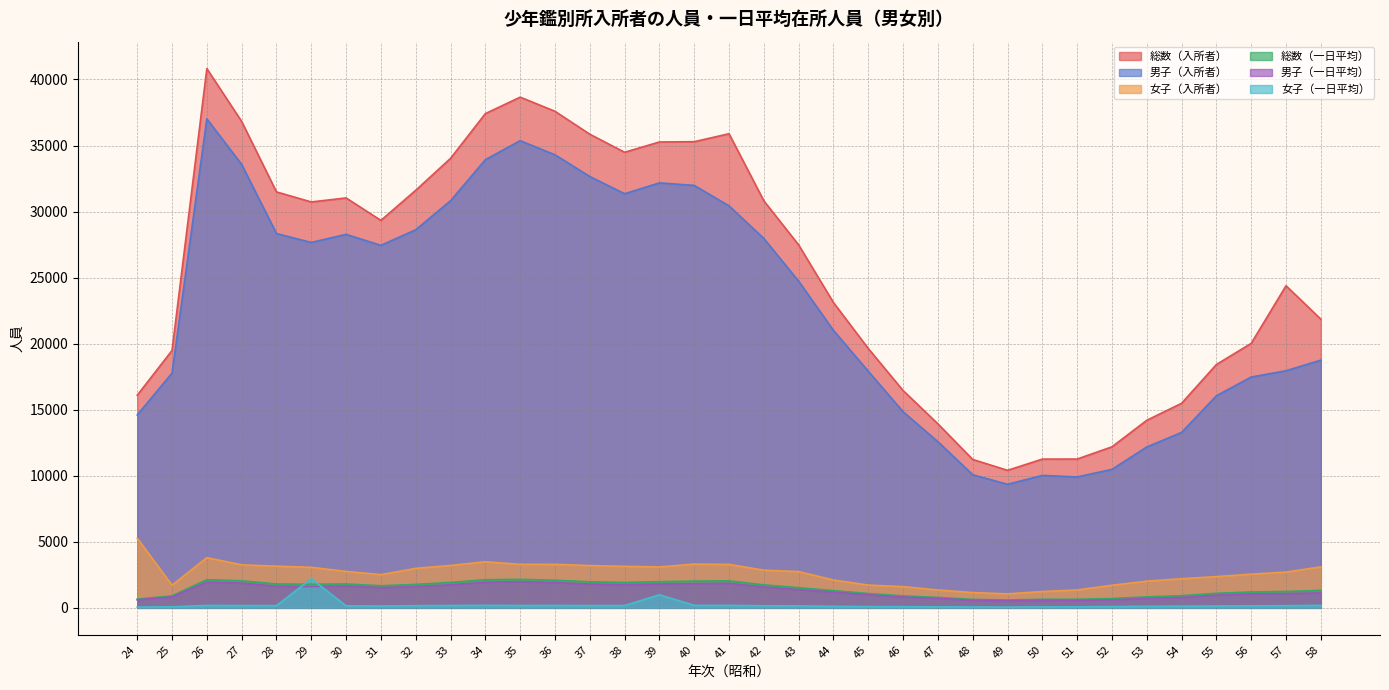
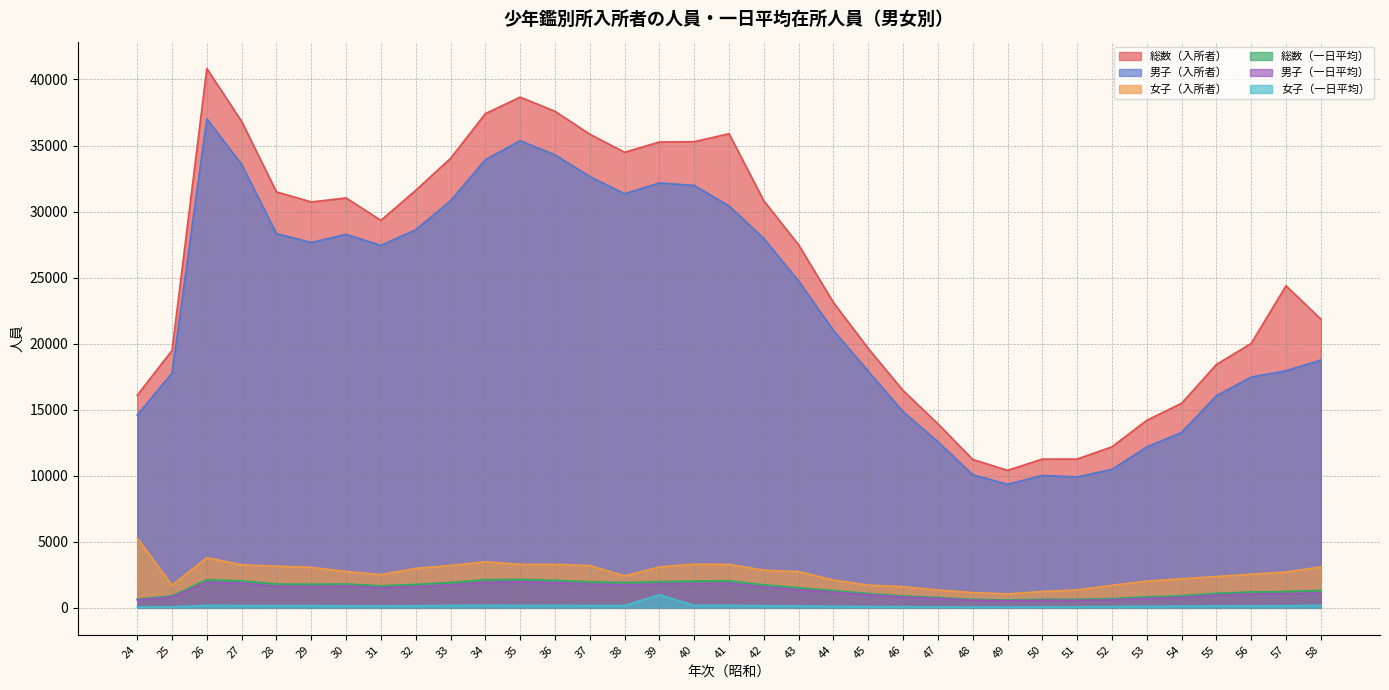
  {
    "総数（入所者）": {
      "24": 16100,
      "25": 19500,
      "26": 40800,
      "27": 36800,
      "28": 31500,
      "29": 30700,
      "30": 31000,
      "31": 29300,
      "32": 31600,
      "33": 34000,
      "34": 37400,
      "35": 38700,
      "36": 37600,
      "37": 35900,
      "38": 34500,
      "39": 35300,
      "40": 35300,
      "41": 35900,
      "42": 30800,
      "43": 27500,
      "44": 23100,
      "45": 19600,
      "46": 16500,
      "47": 13900,
      "48": 11200,
      "49": 10400,
      "50": 11300,
      "51": 11300,
      "52": 12200,
      "53": 14200,
      "54": 15500,
      "55": 18400,
      "56": 20000,
      "57": 24400,
      "58": 21900
    },
    "男子（入所者）": {
      "24": 14600,
      "25": 17800,
      "26": 37000,
      "27": 33600,
      "28": 28300,
      "29": 27700,
      "30": 28300,
      "31": 27400,
      "32": 28600,
      "33": 30800,
      "34": 33900,
      "35": 35400,
      "36": 34300,
      "37": 32700,
      "38": 31300,
      "39": 32200,
      "40": 32000,
      "41": 30400,
      "42": 28000,
      "43": 24700,
      "44": 21000,
      "45": 17900,
      "46": 14800,
      "47": 12600,
      "48": 10100,
      "49": 9400,
      "50": 10000,
      "51": 9900,
      "52": 10500,
      "53": 12200,
      "54": 13300,
      "55": 16100,
      "56": 17500,
      "57": 17900,
      "58": 18800
    },
    "女子（入所者）": {
      "24": 5300,
      "25": 1700,
      "26": 3800,
      "27": 3300,
      "28": 3200,
      "29": 3100,
      "30": 2800,
      "31": 2500,
      "32": 3000,
      "33": 3200,
      "34": 3500,
      "35": 3300,
      "36": 3300,
      "37": 3200,
-     "38": 3100,
+     "38": 2400,
      "39": 3100,
      "40": 3300,
      "41": 3300,
      "42": 2900,
      "43": 2700,
      "44": 2100,
      "45": 1700,
      "46": 1600,
      "47": 1400,
      "48": 1200,
      "49": 1100,
      "50": 1200,
      "51": 1400,
      "52": 1700,
      "53": 2000,
      "54": 2200,
      "55": 2400,
      "56": 2600,
      "57": 2700,
      "58": 3100
    },
    "総数（一日平均）": {
      "34": 2100
    },
    "男子（一日平均）": {
      "34": 1900
    },
    "女子（一日平均）": {
      "24": 100,
      "25": 100,
      "26": 200,
      "27": 200,
      "28": 200,
-     "29": 2200,
+     "29": 200,
      "30": 200,
      "31": 100,
      "32": 200,
      "33": 200,
      "34": 200,
      "35": 200,
      "36": 200,
      "37": 200,
      "38": 200,
      "39": 1000,
      "40": 200,
      "41": 200,
      "42": 200,
      "43": 200,
      "44": 100,
      "45": 100,
      "46": 100,
      "47": 100,
      "48": 100,
      "49": 100,
      "50": 100,
      "51": 100,
      "52": 100,
      "53": 100,
      "54": 100,
      "55": 100,
      "56": 200,
      "57": 200,
      "58": 200
    }
  }
